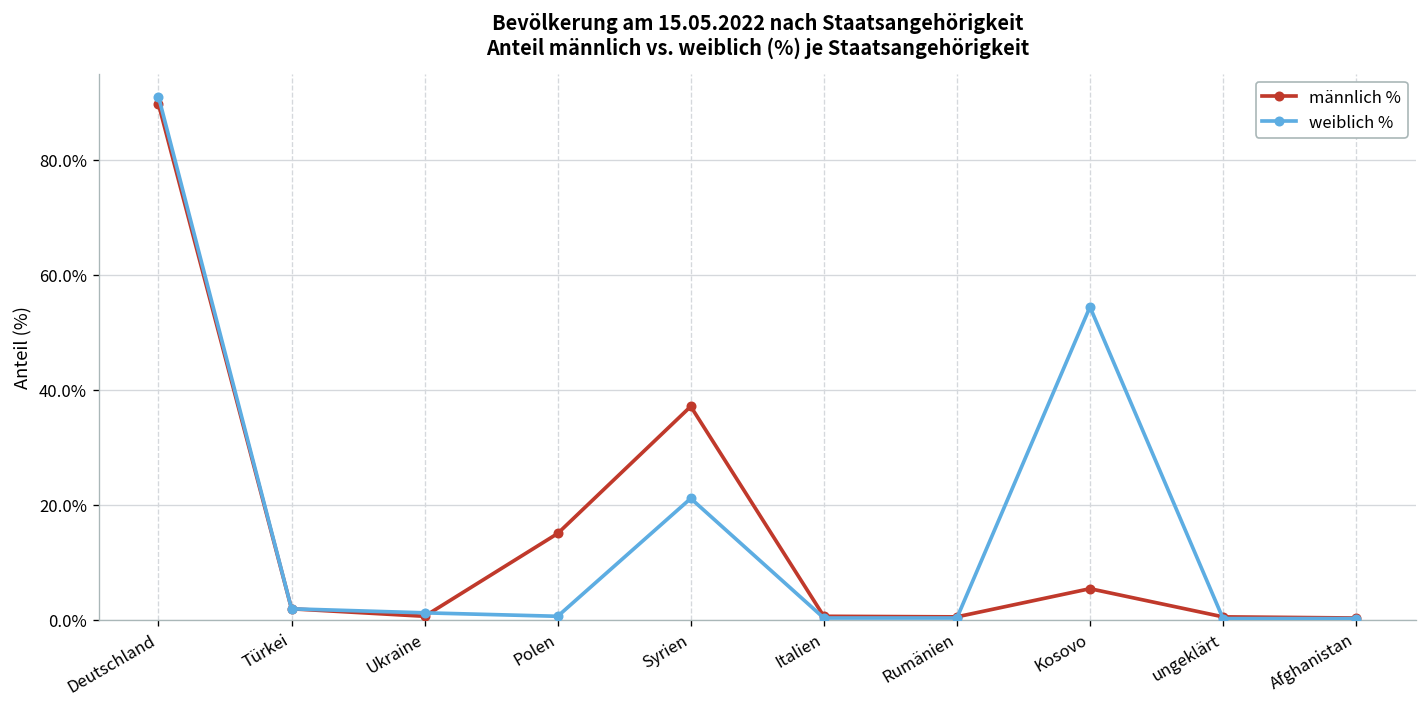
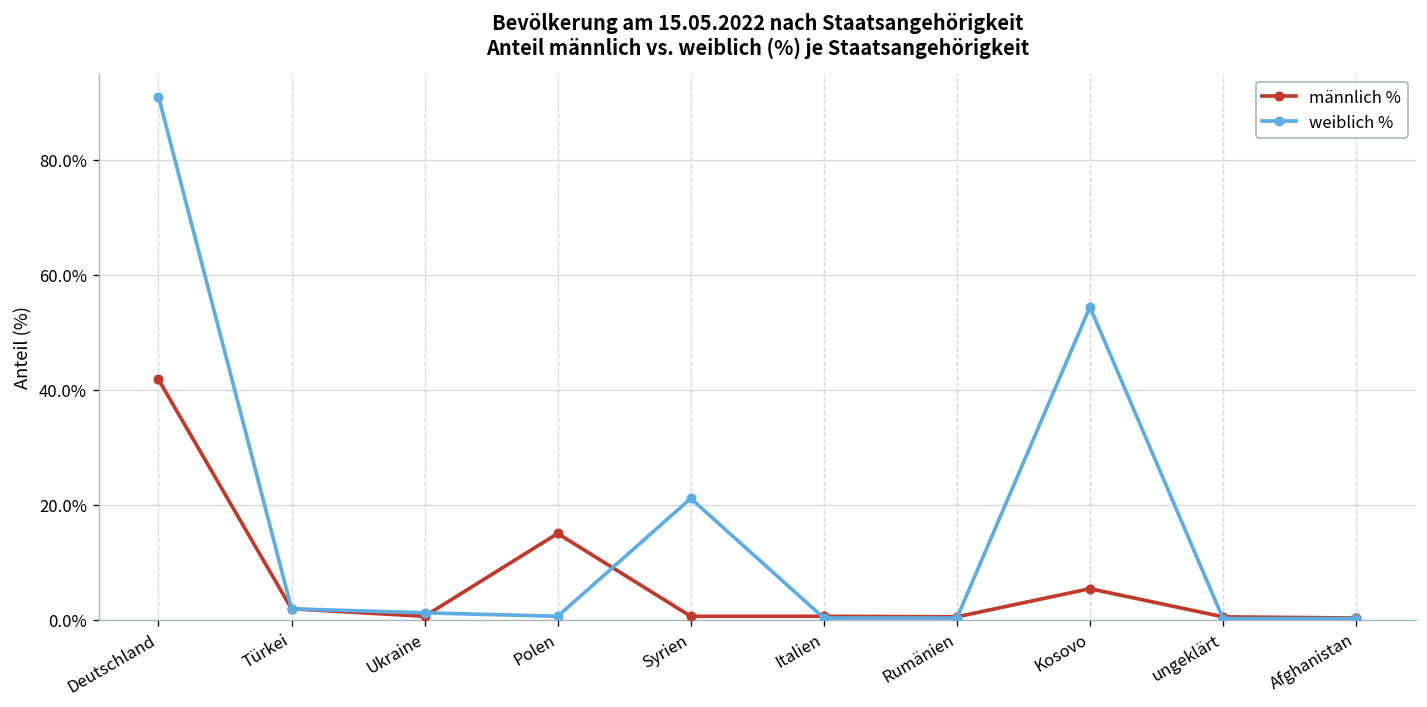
  {
    "männlich %": {
-     "Deutschland": "90%",
+     "Deutschland": "42%",
      "Ukraine": "1%",
      "Polen": "15%",
-     "Syrien": "37%",
+     "Syrien": "1%",
      "Kosovo": "5%"
    },
    "weiblich %": {
      "Deutschland": "91%",
      "Ukraine": "1%",
      "Polen": "1%",
      "Syrien": "21%",
      "Kosovo": "54%"
    }
  }
